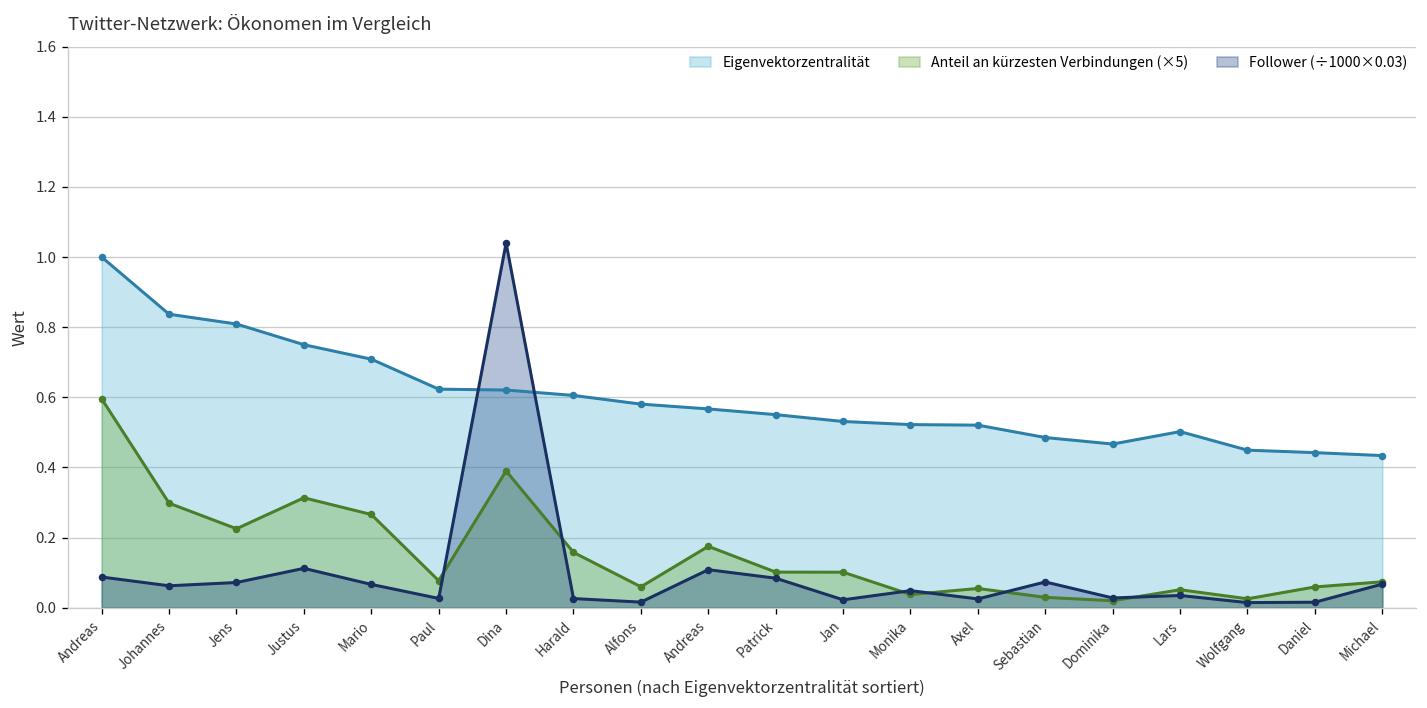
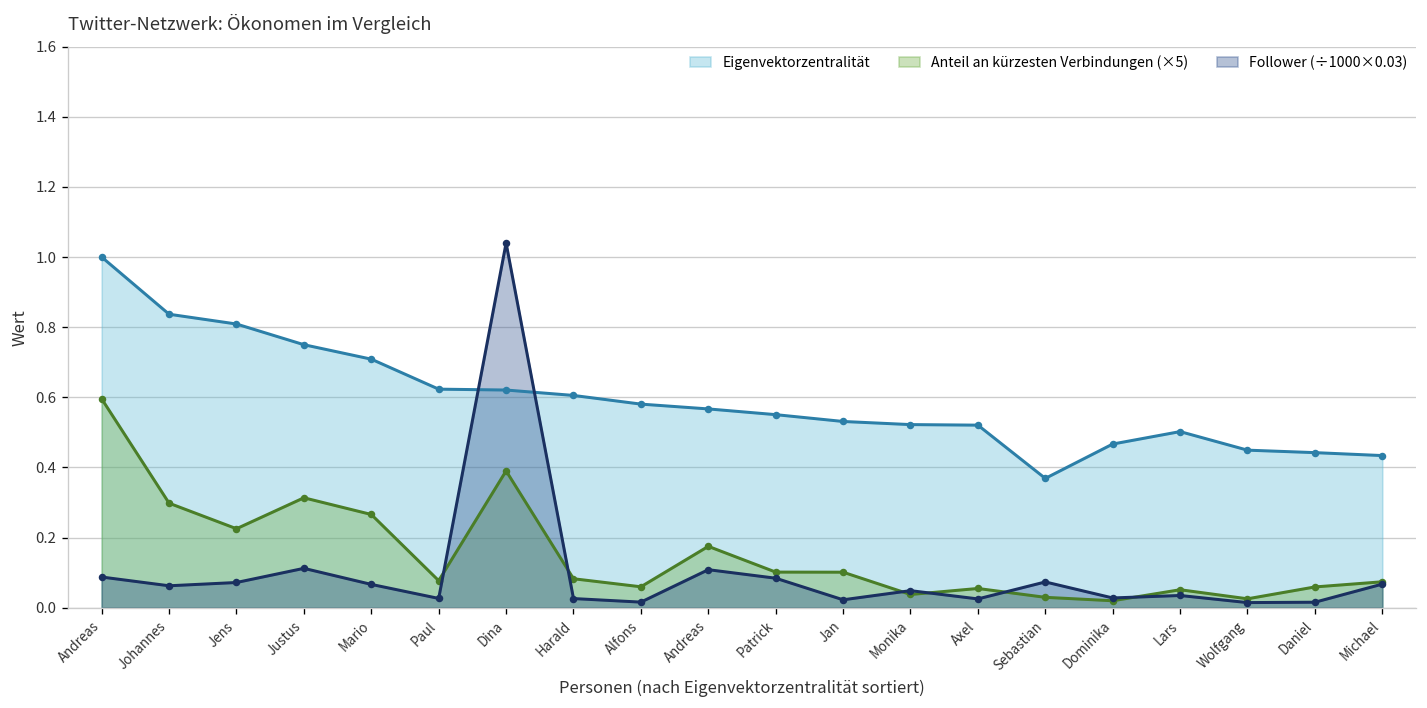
  {
    "Eigenvektorzentralität": {
      "Johannes": 0.84,
      "Jens": 0.81,
      "Justus": 0.75,
      "Mario": 0.71,
      "Paul": 0.62,
      "Dina": 0.62,
      "Harald": 0.61,
      "Alfons": 0.58,
      "Patrick": 0.55,
      "Jan": 0.53,
      "Monika": 0.52,
      "Axel": 0.52,
-     "Sebastian": 0.49,
+     "Sebastian": 0.37,
      "Dominika": 0.47,
      "Lars": 0.50,
      "Wolfgang": 0.45,
      "Daniel": 0.44,
      "Michael": 0.43
    },
    "Anteil an kürzesten Verbindungen (×5)": {
      "Johannes": 0.30,
      "Jens": 0.23,
      "Justus": 0.31,
      "Mario": 0.27,
      "Paul": 0.08,
      "Dina": 0.39,
-     "Harald": 0.16,
+     "Harald": 0.08,
      "Alfons": 0.06,
      "Patrick": 0.10,
      "Jan": 0.10,
      "Monika": 0.04,
      "Axel": 0.05,
      "Sebastian": 0.03,
      "Lars": 0.05,
      "Wolfgang": 0.03,
      "Daniel": 0.06
    },
    "Follower (÷1000×0.03)": {
      "Johannes": 0.06,
      "Jens": 0.07,
      "Justus": 0.11,
      "Mario": 0.07,
      "Paul": 0.03,
      "Dina": 1.04,
      "Harald": 0.03,
      "Alfons": 0.02,
      "Patrick": 0.08,
      "Jan": 0.02,
      "Monika": 0.05,
      "Axel": 0.02,
      "Sebastian": 0.07,
      "Lars": 0.03,
      "Wolfgang": 0.01,
      "Daniel": 0.02
    }
  }
